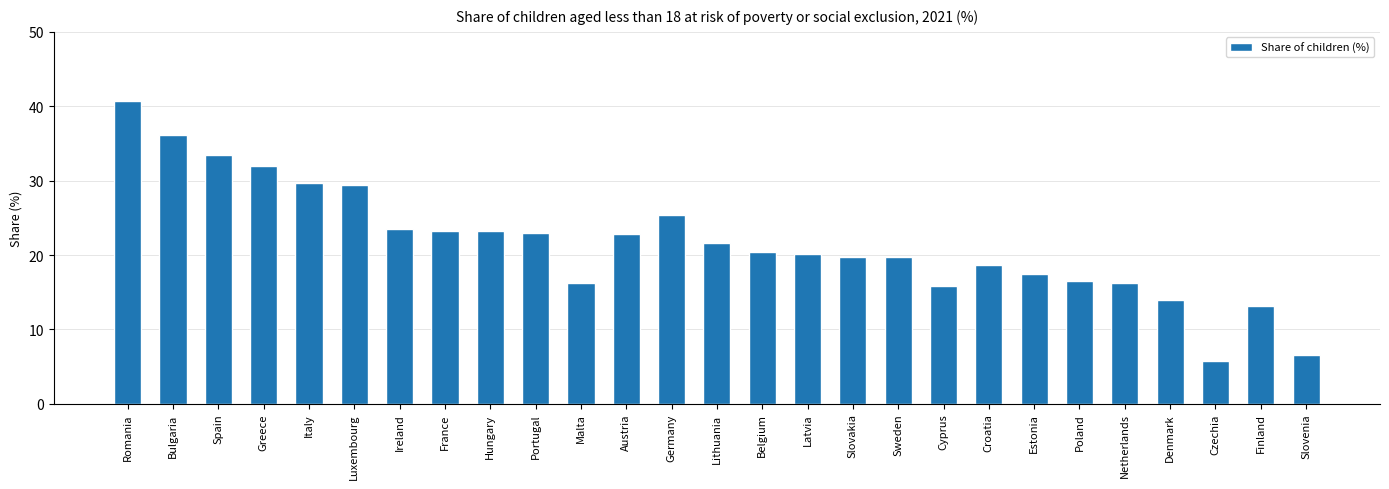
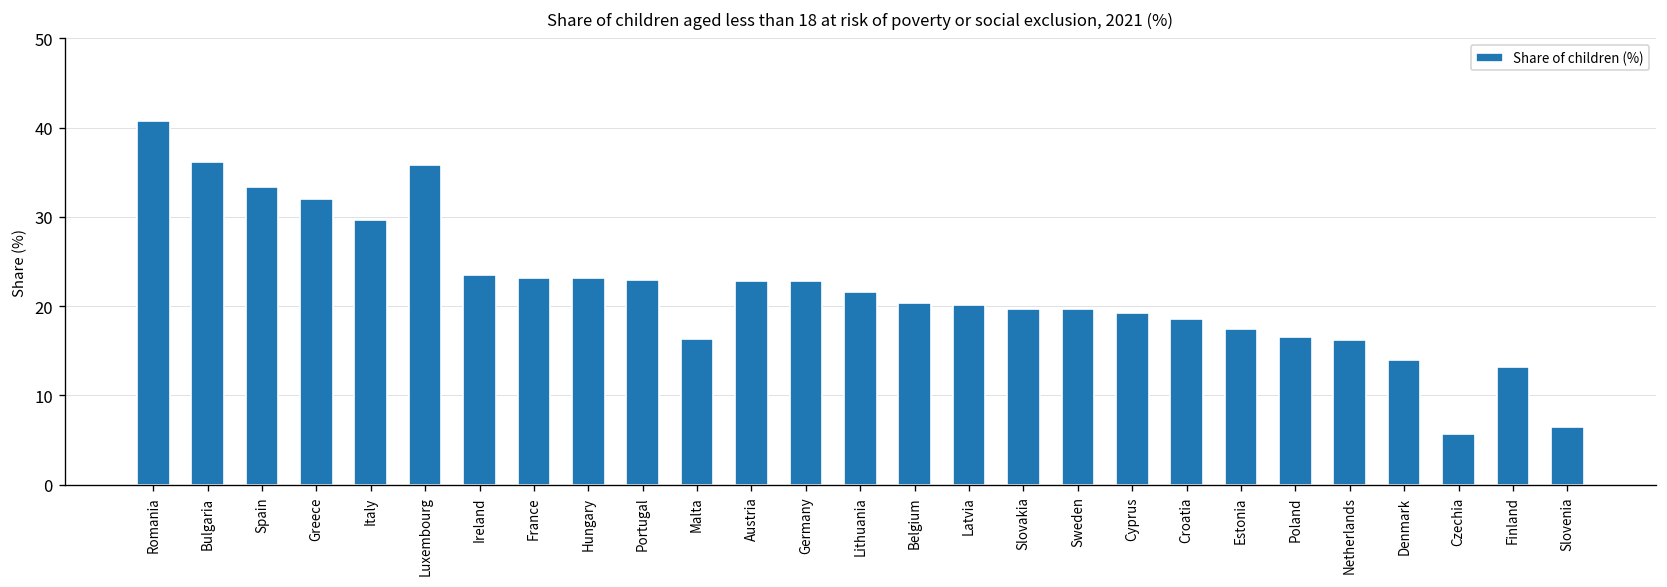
  {
    "Romania": 41,
    "Bulgaria": 36,
    "Spain": 33,
    "Greece": 32,
    "Italy": 30,
-   "Luxembourg": 29,
+   "Luxembourg": 36,
    "Ireland": 24,
    "France": 23,
    "Hungary": 23,
    "Portugal": 23,
    "Malta": 16,
    "Austria": 23,
-   "Germany": 25,
+   "Germany": 23,
    "Lithuania": 22,
    "Belgium": 20,
    "Latvia": 20,
    "Slovakia": 20,
    "Sweden": 20,
-   "Cyprus": 16,
+   "Cyprus": 19,
    "Croatia": 19,
    "Estonia": 17,
    "Poland": 17,
    "Netherlands": 16,
    "Denmark": 14,
    "Czechia": 6,
    "Finland": 13,
    "Slovenia": 7
  }
